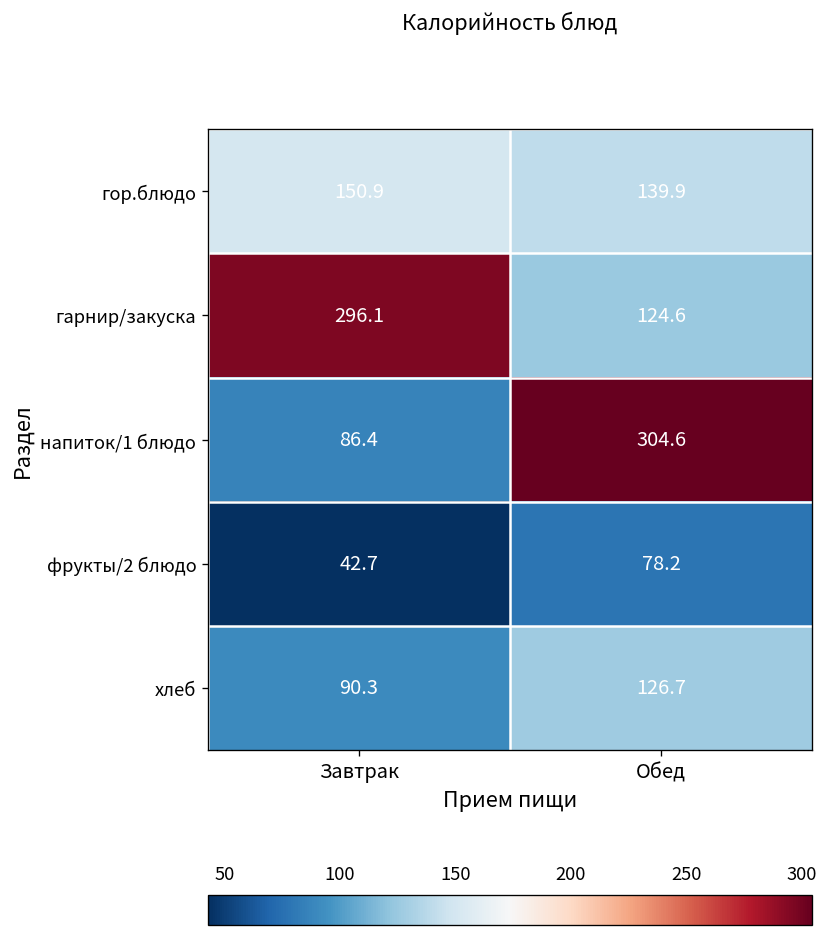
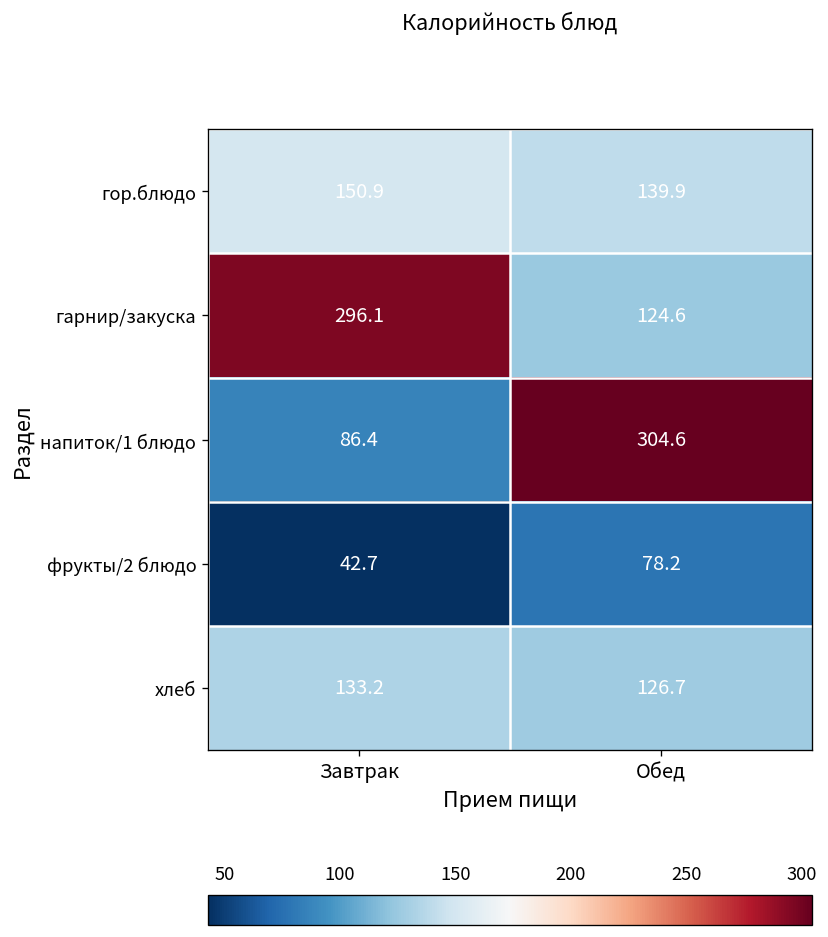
  {
    "гор.блюдо": {
      "Обед": 139.9
    },
    "гарнир/закуска": {
      "Завтрак": 296.1,
      "Обед": 124.6
    },
    "напиток/1 блюдо": {
      "Завтрак": 86.4,
      "Обед": 304.6
    },
    "фрукты/2 блюдо": {
      "Завтрак": 42.7,
      "Обед": 78.2
    },
    "хлеб": {
-     "Завтрак": 90.3,
+     "Завтрак": 133.2,
      "Обед": 126.7
    }
  }
